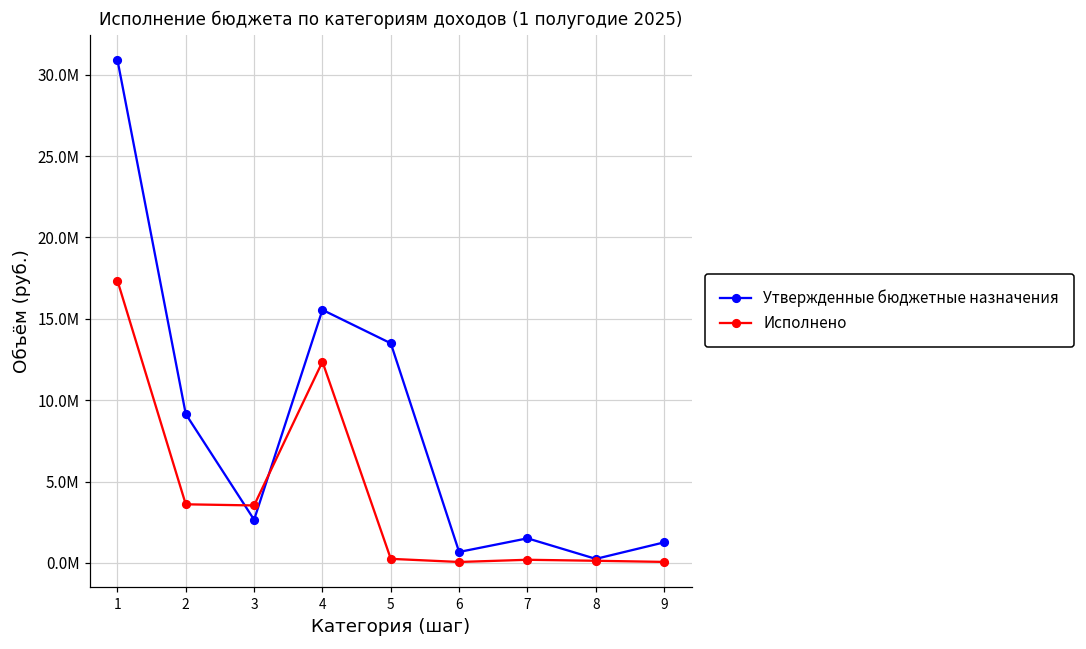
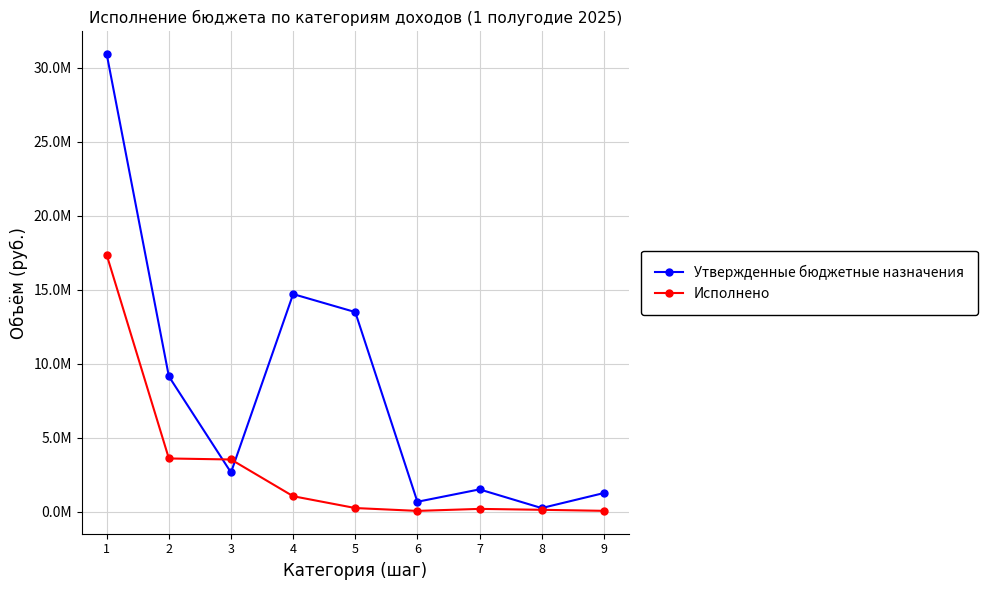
  {
    "Утвержденные бюджетные назначения": {
      "1": 30900000,
      "2": 9200000,
      "3": 2700000,
-     "4": 15600000,
+     "4": 14700000,
      "5": 13500000,
      "6": 700000,
      "7": 1500000,
      "9": 1300000
    },
    "Исполнено": {
      "1": 17400000,
      "2": 3600000,
      "3": 3500000,
-     "4": 12400000,
+     "4": 1000000,
      "5": 300000,
      "6": 100000,
      "7": 200000,
      "9": 100000
    }
  }
